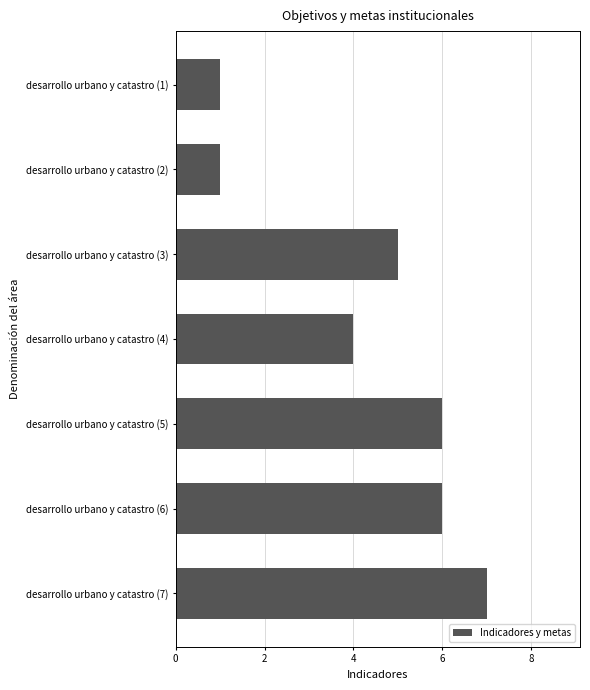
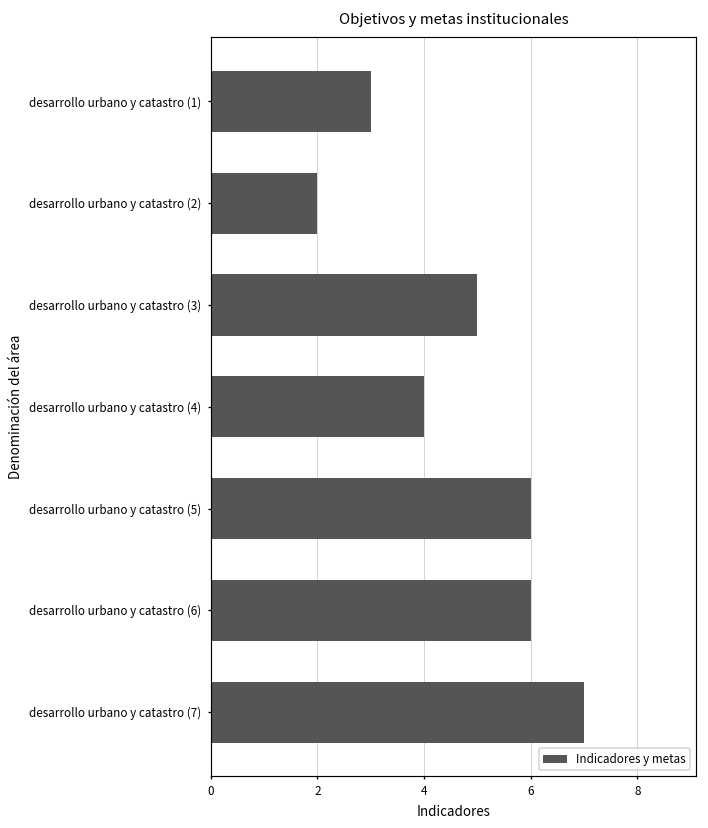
  {
-   "desarrollo urbano y catastro (1)": 1,
-   "desarrollo urbano y catastro (2)": 1,
+   "desarrollo urbano y catastro (1)": 3,
+   "desarrollo urbano y catastro (2)": 2,
    "desarrollo urbano y catastro (3)": 5,
    "desarrollo urbano y catastro (4)": 4,
    "desarrollo urbano y catastro (5)": 6,
    "desarrollo urbano y catastro (6)": 6,
    "desarrollo urbano y catastro (7)": 7
  }
